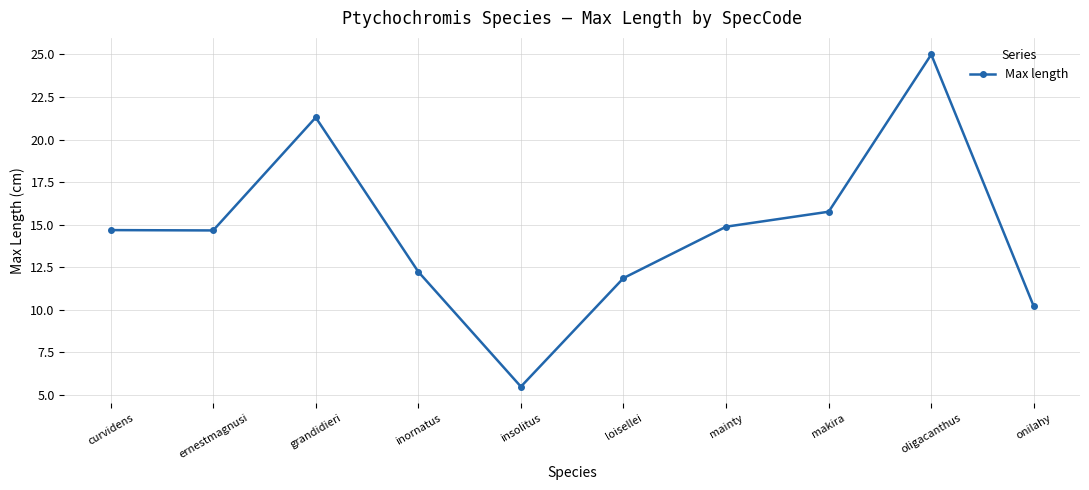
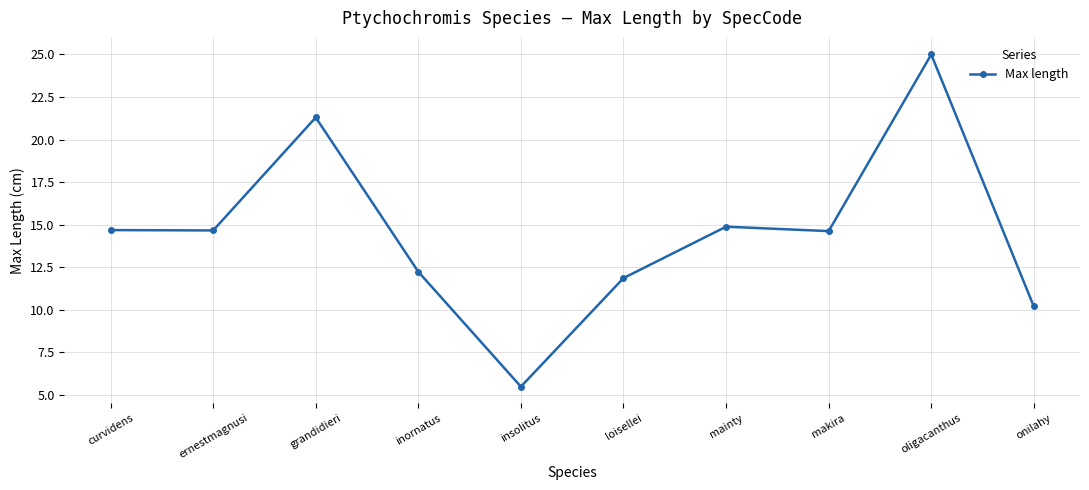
  {
    "curvidens": 14.7,
    "ernestmagnusi": 14.7,
    "grandidieri": 21.3,
    "inornatus": 12.2,
    "insolitus": 5.5,
    "loisellei": 11.9,
    "mainty": 14.9,
-   "makira": 15.8,
+   "makira": 14.6,
    "oligacanthus": 25.0,
    "onilahy": 10.2
  }
